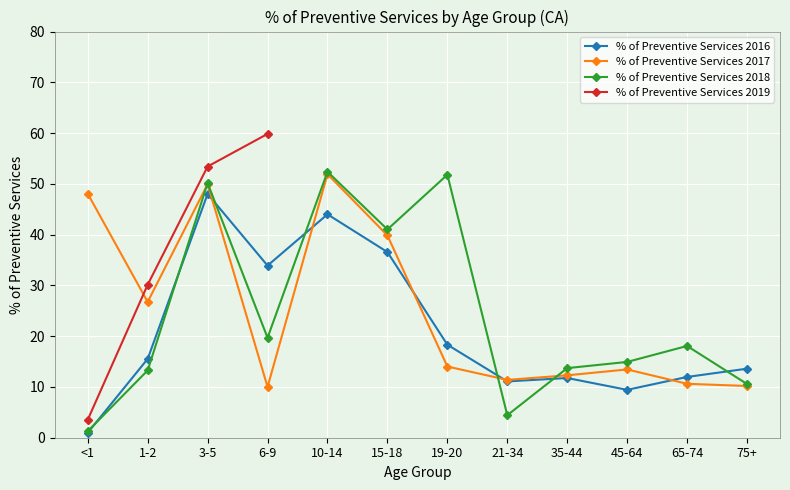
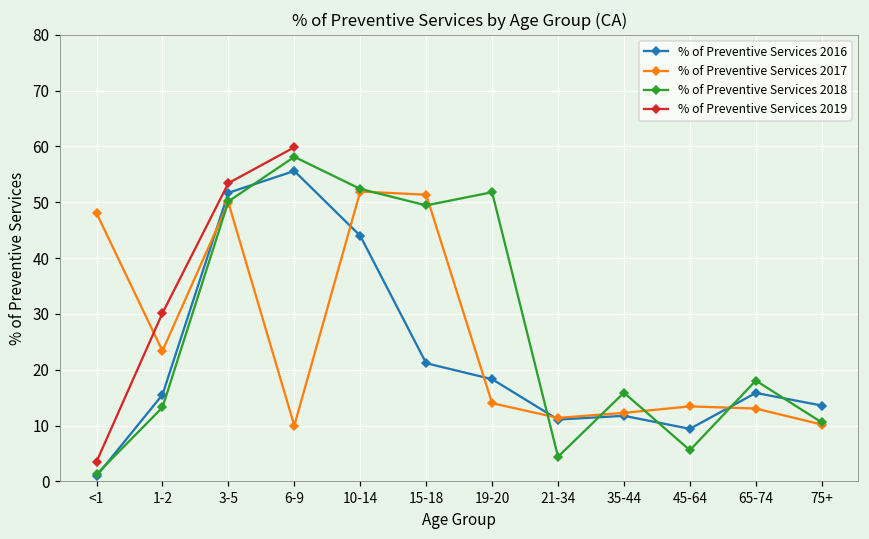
  {
    "% of Preventive Services 2016": {
      "1-2": 16,
-     "3-5": 48,
-     "6-9": 34,
+     "3-5": 52,
+     "6-9": 56,
      "10-14": 44,
-     "15-18": 37,
+     "15-18": 21,
      "19-20": 18,
      "35-44": 12,
      "45-64": 9,
-     "65-74": 12,
+     "65-74": 16,
      "75+": 14
    },
    "% of Preventive Services 2017": {
      "<1": 48,
-     "1-2": 27,
+     "1-2": 23,
      "6-9": 10,
-     "15-18": 40,
+     "15-18": 51,
      "19-20": 14,
      "35-44": 12,
      "45-64": 13,
-     "65-74": 11
+     "65-74": 13
    },
    "% of Preventive Services 2018": {
      "1-2": 13,
-     "6-9": 20,
-     "15-18": 41,
+     "6-9": 58,
+     "15-18": 49,
      "19-20": 52,
      "21-34": 4,
-     "35-44": 14,
-     "45-64": 15,
+     "35-44": 16,
+     "45-64": 6,
      "65-74": 18
    },
    "% of Preventive Services 2019": {
      "<1": 4,
      "1-2": 30,
      "3-5": 53,
      "6-9": 60
    }
  }
